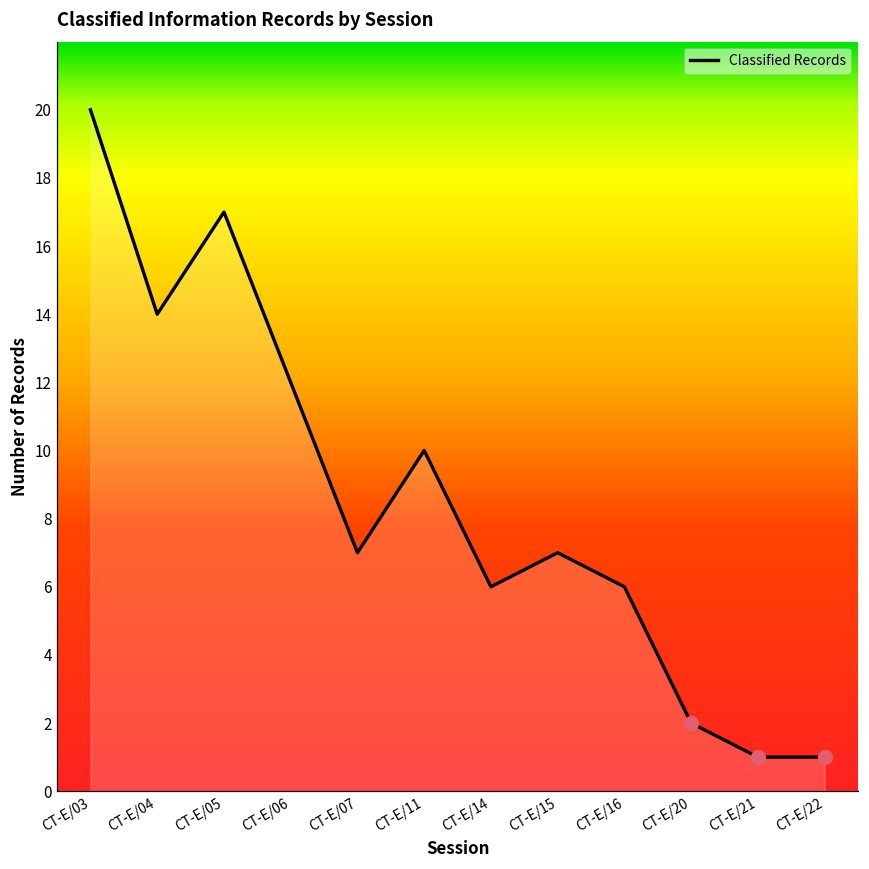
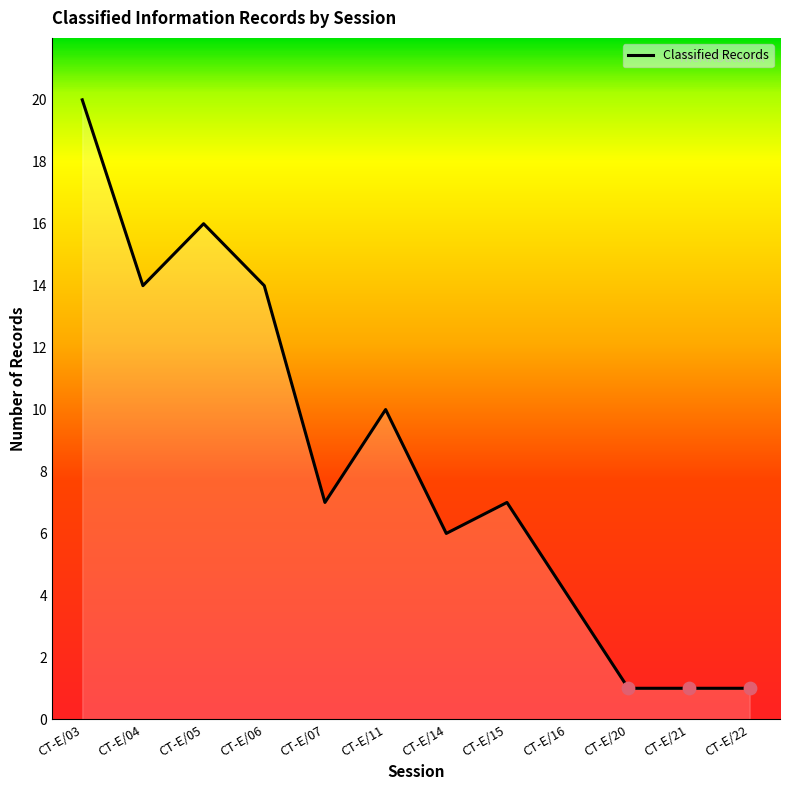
  {
    "Classified Records": {
      "CT-E/03": 20,
      "CT-E/04": 14,
-     "CT-E/05": 17,
-     "CT-E/06": 12,
+     "CT-E/05": 16,
+     "CT-E/06": 14,
      "CT-E/07": 7,
      "CT-E/11": 10,
      "CT-E/14": 6,
      "CT-E/15": 7,
-     "CT-E/16": 6,
-     "CT-E/20": 2
+     "CT-E/16": 4,
+     "CT-E/20": 1
    }
  }
